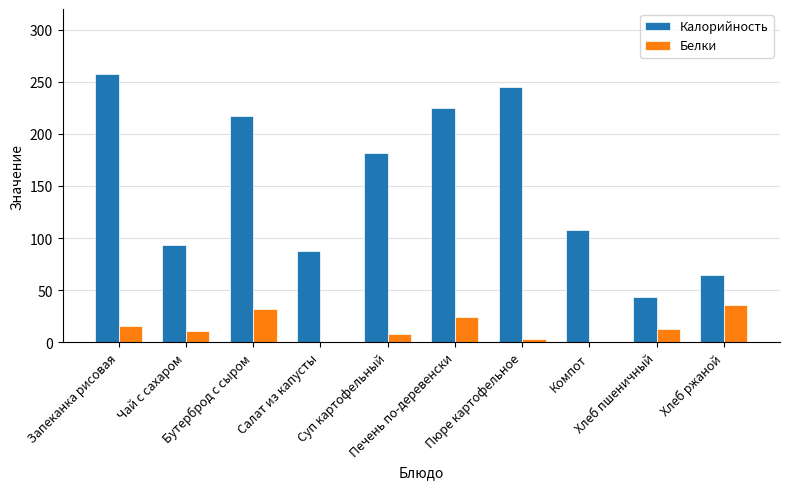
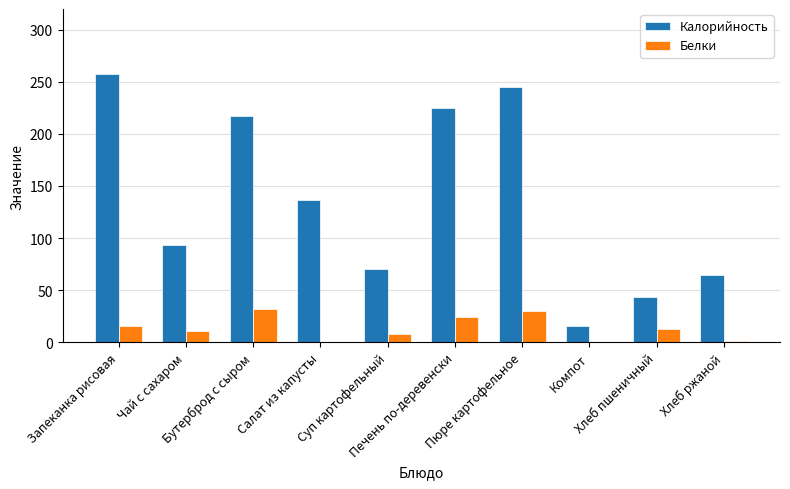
  {
    "Калорийность": {
      "Запеканка рисовая": 258,
      "Чай с сахаром": 93,
      "Бутерброд с сыром": 217,
-     "Салат из капусты": 87,
-     "Суп картофельный": 182,
+     "Салат из капусты": 136,
+     "Суп картофельный": 70,
      "Печень по-деревенски": 225,
      "Пюре картофельное": 245,
-     "Компот": 108,
+     "Компот": 15,
      "Хлеб пшеничный": 43,
      "Хлеб ржаной": 64
    },
    "Белки": {
      "Запеканка рисовая": 16,
      "Чай с сахаром": 11,
      "Бутерброд с сыром": 32,
      "Суп картофельный": 8,
      "Печень по-деревенски": 24,
-     "Пюре картофельное": 3,
+     "Пюре картофельное": 30,
      "Хлеб пшеничный": 12,
-     "Хлеб ржаной": 36
+     "Хлеб ржаной": 1
    }
  }
